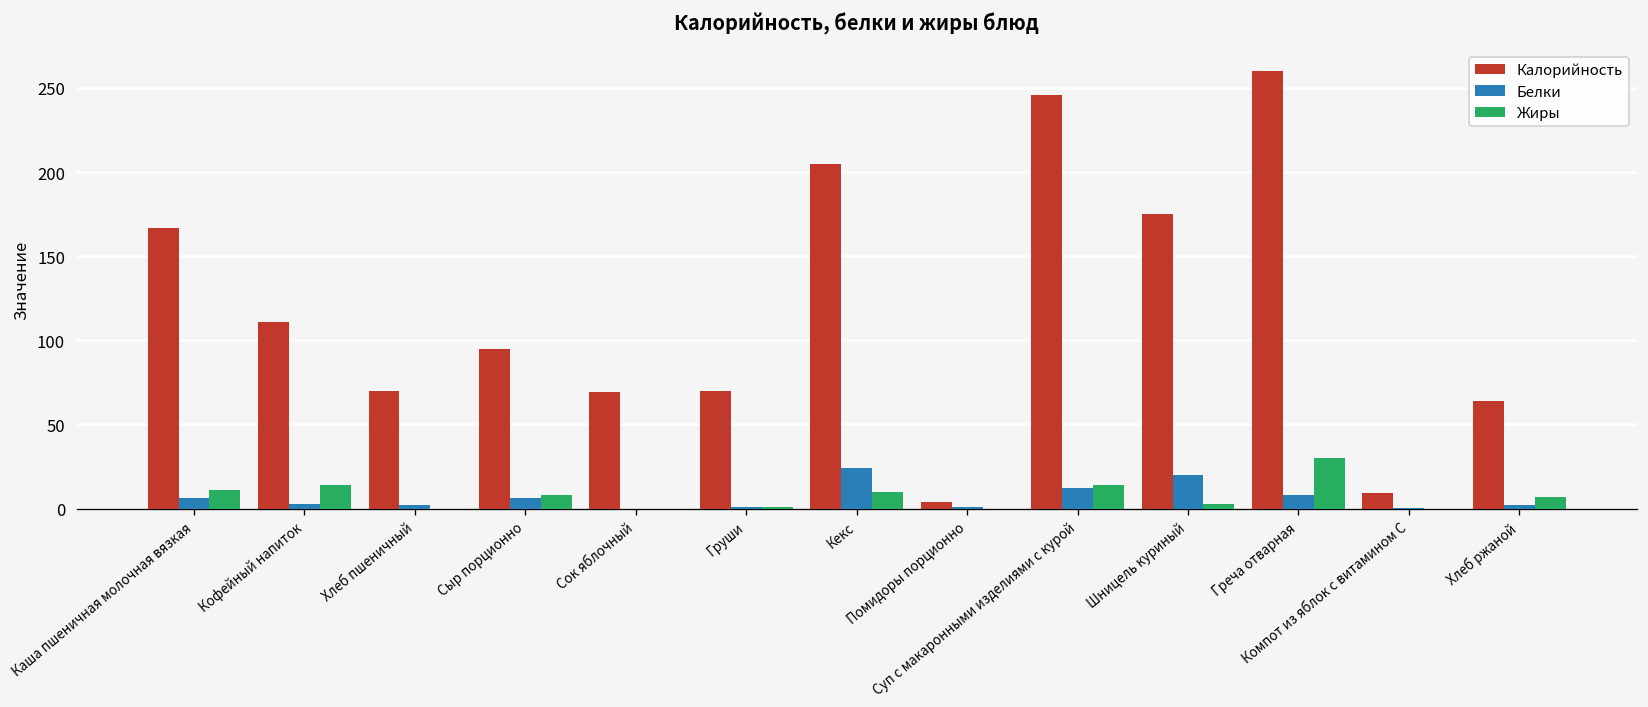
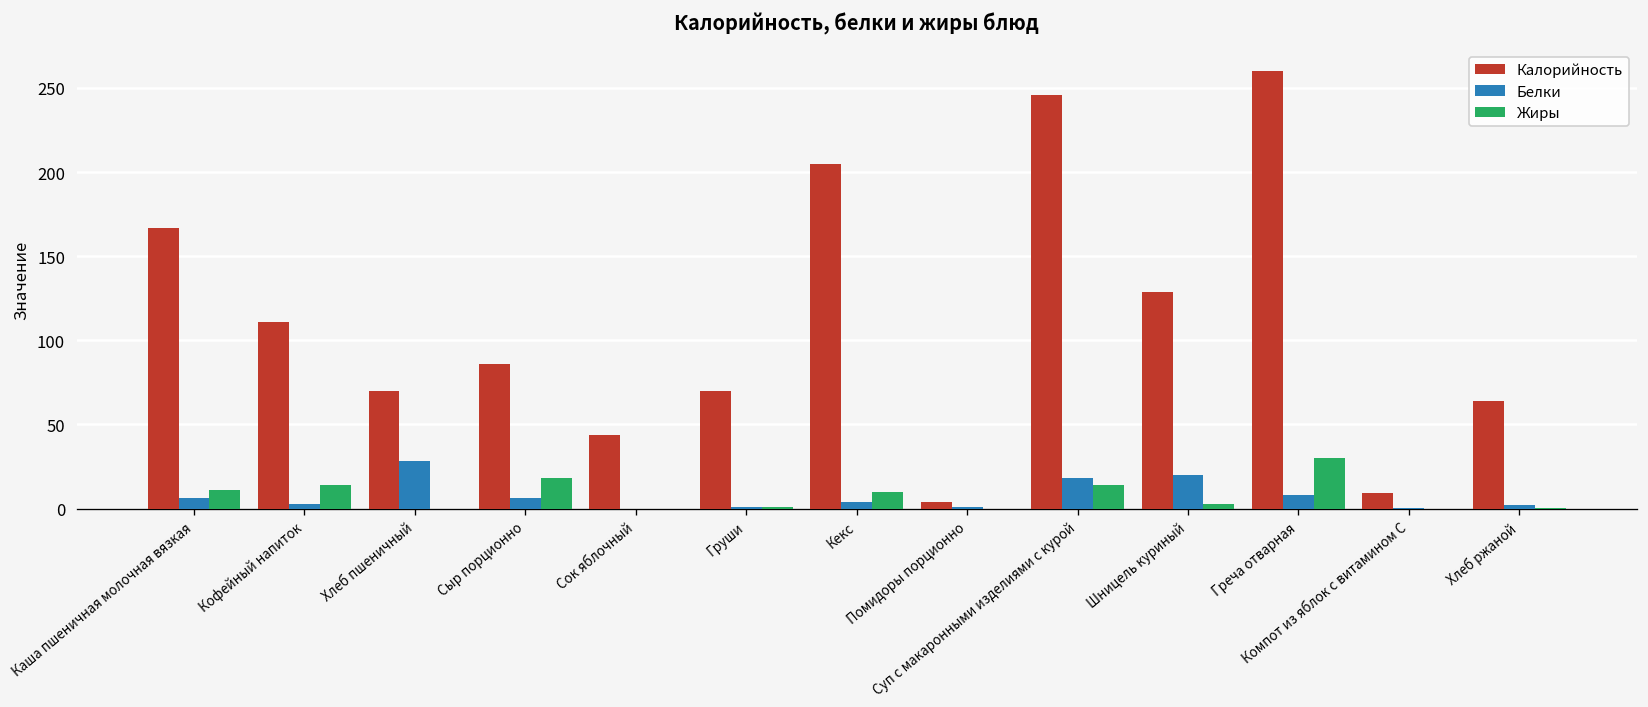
  {
    "Калорийность": {
      "Каша пшеничная молочная вязкая": 167,
      "Кофейный напиток": 111,
      "Хлеб пшеничный": 70,
-     "Сыр порционно": 95,
-     "Сок яблочный": 69,
+     "Сыр порционно": 86,
+     "Сок яблочный": 44,
      "Груши": 70,
      "Кекс": 205,
      "Помидоры порционно": 4,
      "Суп с макаронными изделиями с курой": 246,
-     "Шницель куриный": 175,
+     "Шницель куриный": 129,
      "Греча отварная": 260,
      "Компот из яблок с витамином С": 9,
      "Хлеб ржаной": 64
    },
    "Белки": {
      "Каша пшеничная молочная вязкая": 6,
      "Кофейный напиток": 3,
-     "Хлеб пшеничный": 2,
+     "Хлеб пшеничный": 28,
      "Сыр порционно": 6,
      "Сок яблочный": 0,
-     "Кекс": 24,
-     "Суп с макаронными изделиями с курой": 12,
+     "Кекс": 4,
+     "Суп с макаронными изделиями с курой": 18,
      "Шницель куриный": 20,
      "Греча отварная": 8,
      "Хлеб ржаной": 2
    },
    "Жиры": {
      "Каша пшеничная молочная вязкая": 11,
      "Кофейный напиток": 14,
      "Хлеб пшеничный": 0,
-     "Сыр порционно": 8,
+     "Сыр порционно": 18,
      "Сок яблочный": 0,
      "Кекс": 10,
      "Помидоры порционно": 0,
      "Суп с макаронными изделиями с курой": 14,
      "Шницель куриный": 3,
      "Греча отварная": 30,
      "Компот из яблок с витамином С": 0,
-     "Хлеб ржаной": 7
+     "Хлеб ржаной": 1
    }
  }
